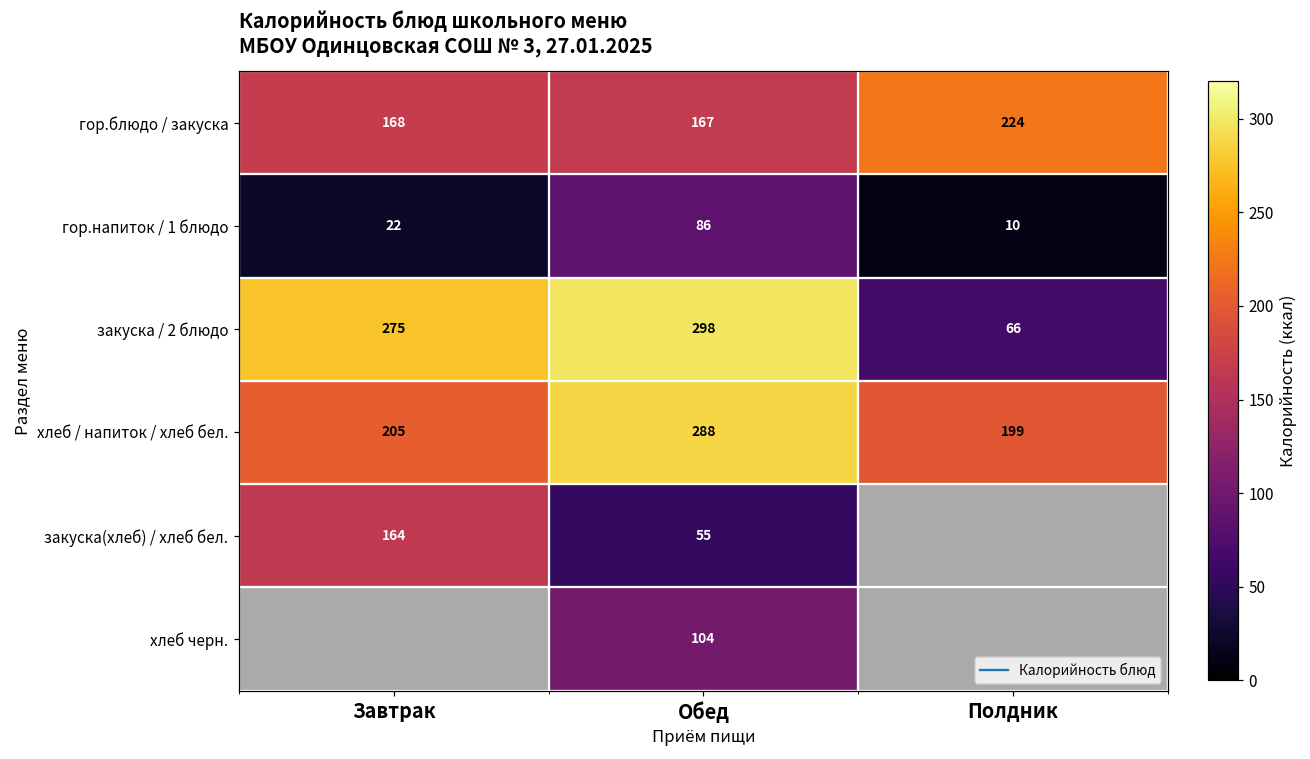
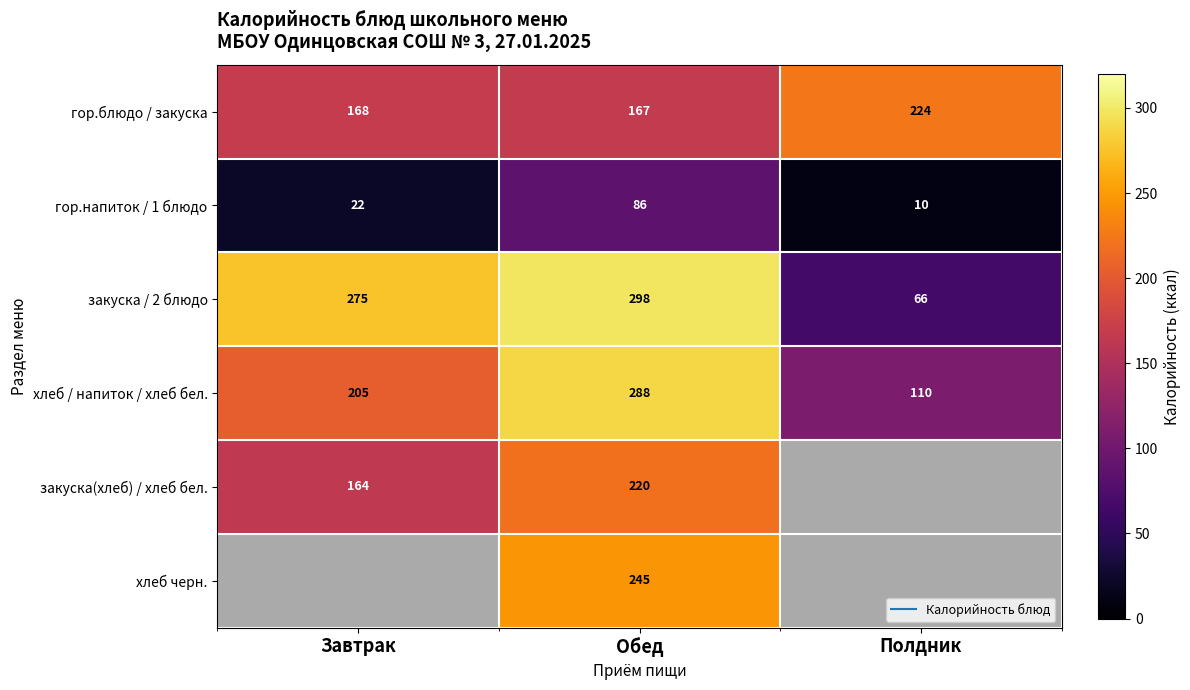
  {
    "гор.блюдо / закуска": {
      "Завтрак": 168,
      "Обед": 167,
      "Полдник": 224
    },
    "гор.напиток / 1 блюдо": {
      "Завтрак": 22,
      "Обед": 86,
      "Полдник": 10
    },
    "закуска / 2 блюдо": {
      "Завтрак": 275,
      "Обед": 298,
      "Полдник": 66
    },
    "хлеб / напиток / хлеб бел.": {
      "Завтрак": 205,
      "Обед": 288,
-     "Полдник": 199
+     "Полдник": 110
    },
    "закуска(хлеб) / хлеб бел.": {
      "Завтрак": 164,
-     "Обед": 55
+     "Обед": 220
    },
    "хлеб черн.": {
-     "Обед": 104
+     "Обед": 245
    }
  }
